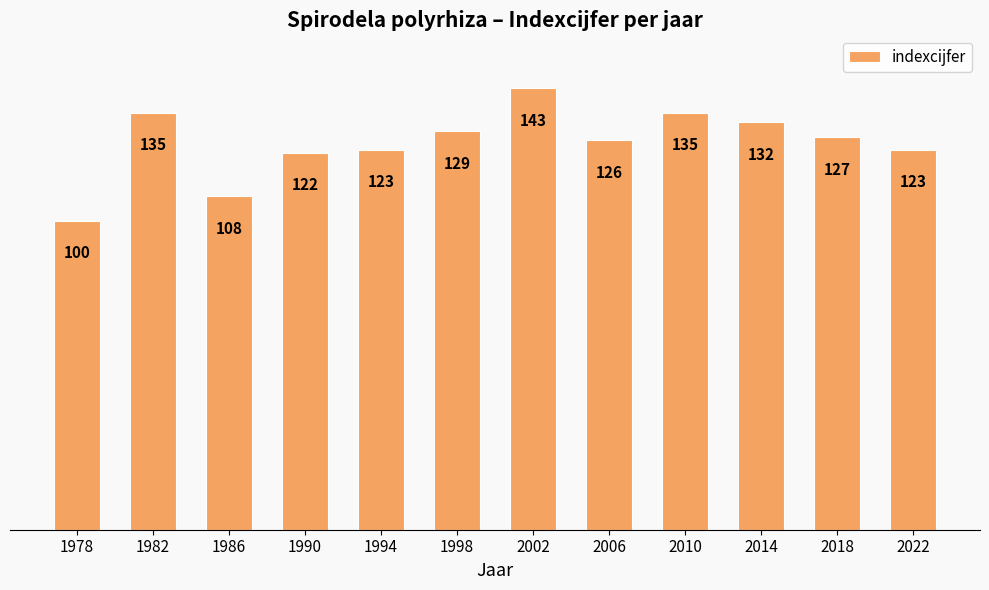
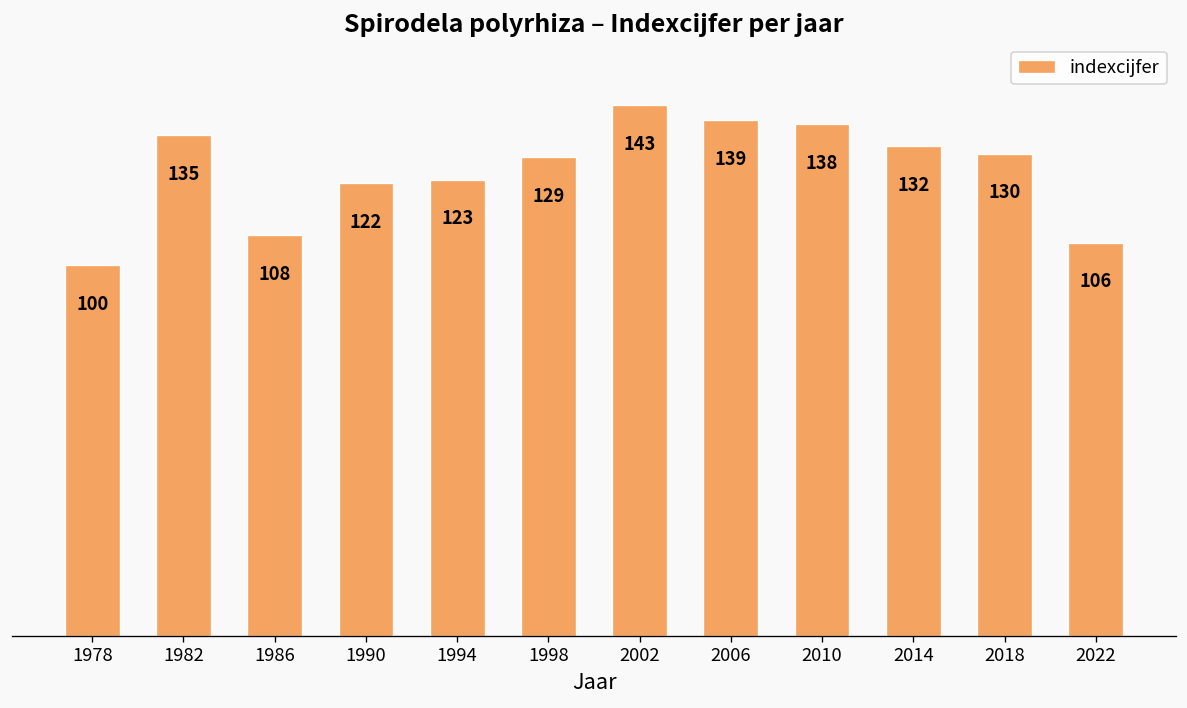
  {
    "1978": 100,
    "1982": 135,
    "1986": 108,
    "1990": 122,
    "1994": 123,
    "1998": 129,
    "2002": 143,
-   "2006": 126,
-   "2010": 135,
+   "2006": 139,
+   "2010": 138,
    "2014": 132,
-   "2018": 127,
-   "2022": 123
+   "2018": 130,
+   "2022": 106
  }
